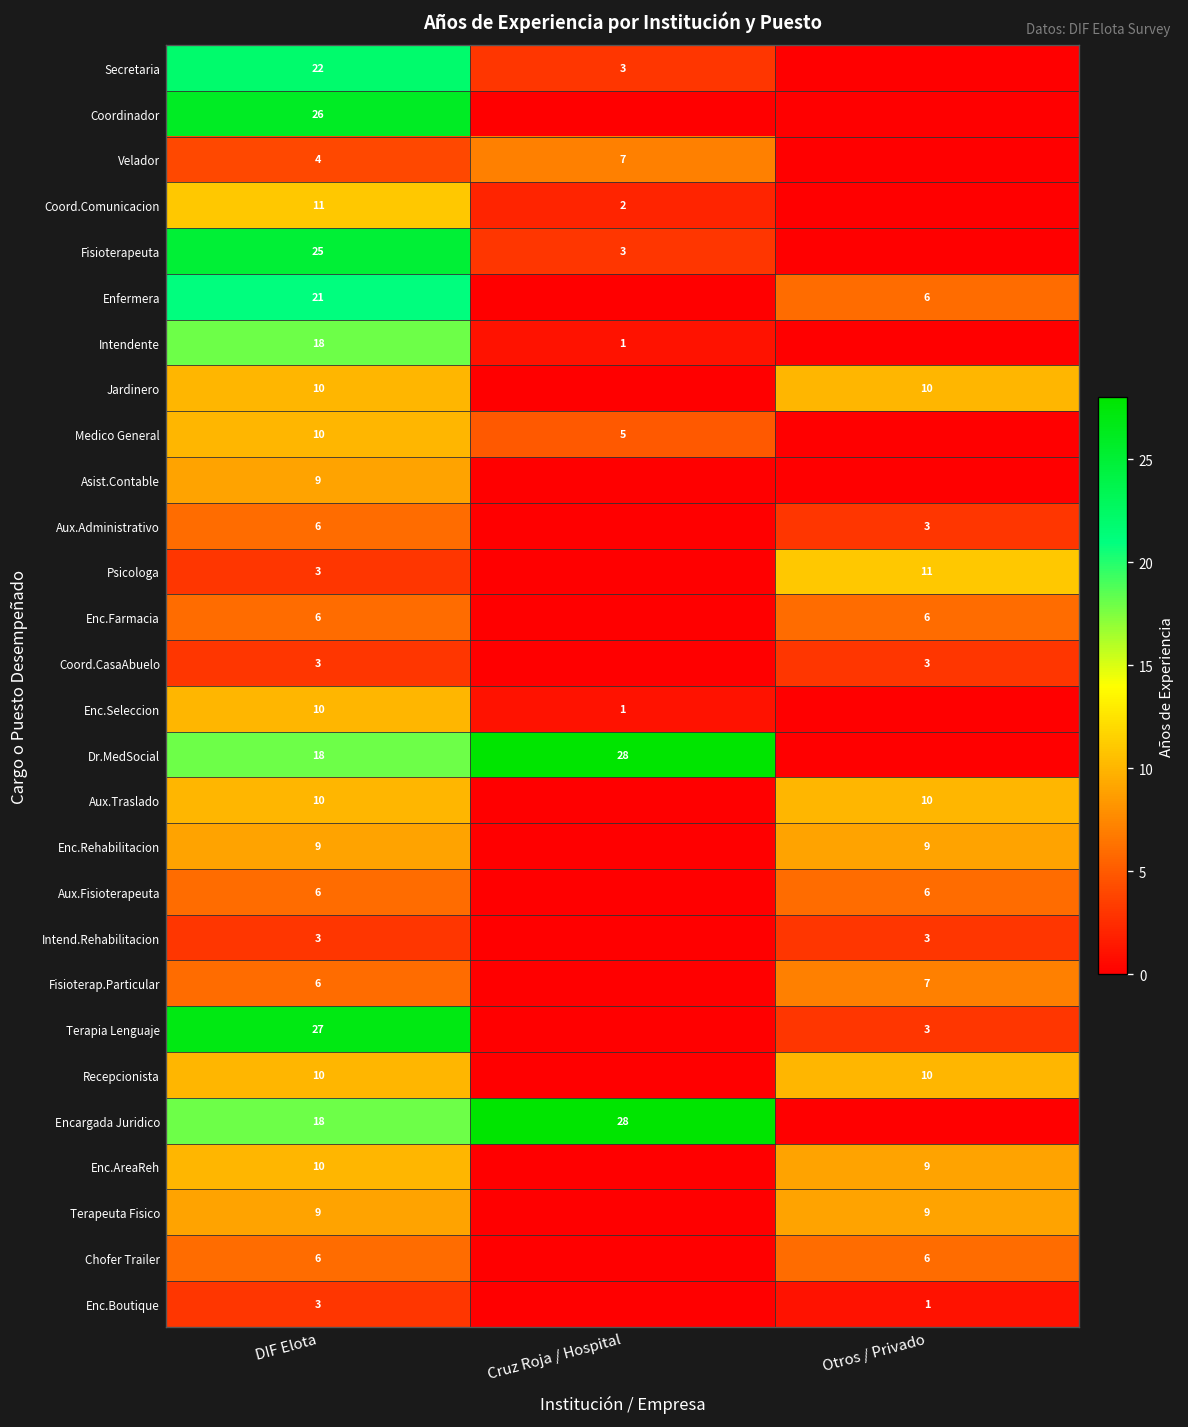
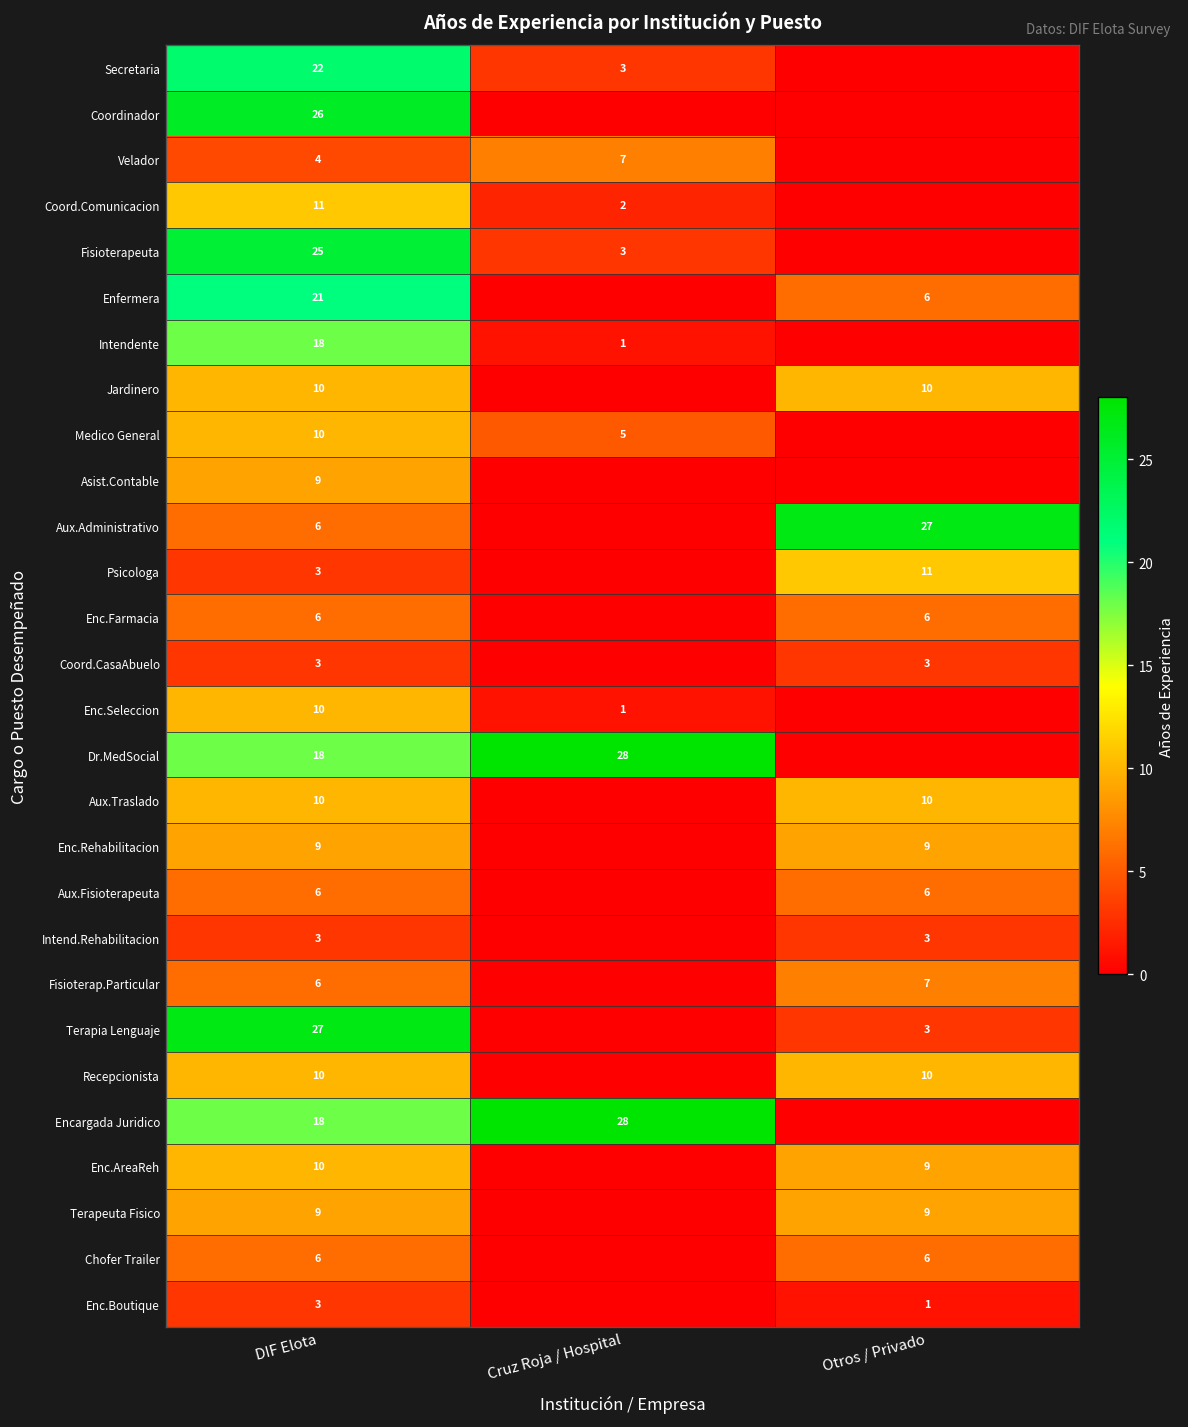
  {
    "Secretaria": {
      "DIF Elota": 22,
      "Cruz Roja / Hospital": 3
    },
    "Coordinador": {
      "DIF Elota": 26
    },
    "Velador": {
      "DIF Elota": 4,
      "Cruz Roja / Hospital": 7
    },
    "Coord.Comunicacion": {
      "DIF Elota": 11,
      "Cruz Roja / Hospital": 2
    },
    "Fisioterapeuta": {
      "DIF Elota": 25,
      "Cruz Roja / Hospital": 3
    },
    "Enfermera": {
      "DIF Elota": 21,
      "Otros / Privado": 6
    },
    "Intendente": {
      "DIF Elota": 18,
      "Cruz Roja / Hospital": 1
    },
    "Jardinero": {
      "DIF Elota": 10,
      "Otros / Privado": 10
    },
    "Medico General": {
      "DIF Elota": 10,
      "Cruz Roja / Hospital": 5
    },
    "Asist.Contable": {
      "DIF Elota": 9
    },
    "Aux.Administrativo": {
      "DIF Elota": 6,
-     "Otros / Privado": 3
+     "Otros / Privado": 27
    },
    "Psicologa": {
      "DIF Elota": 3,
      "Otros / Privado": 11
    },
    "Enc.Farmacia": {
      "DIF Elota": 6,
      "Otros / Privado": 6
    },
    "Coord.CasaAbuelo": {
      "DIF Elota": 3,
      "Otros / Privado": 3
    },
    "Enc.Seleccion": {
      "DIF Elota": 10,
      "Cruz Roja / Hospital": 1
    },
    "Dr.MedSocial": {
      "DIF Elota": 18,
      "Cruz Roja / Hospital": 28
    },
    "Aux.Traslado": {
      "DIF Elota": 10,
      "Otros / Privado": 10
    },
    "Enc.Rehabilitacion": {
      "DIF Elota": 9,
      "Otros / Privado": 9
    },
    "Aux.Fisioterapeuta": {
      "DIF Elota": 6,
      "Otros / Privado": 6
    },
    "Intend.Rehabilitacion": {
      "DIF Elota": 3,
      "Otros / Privado": 3
    },
    "Fisioterap.Particular": {
      "DIF Elota": 6,
      "Otros / Privado": 7
    },
    "Terapia Lenguaje": {
      "DIF Elota": 27,
      "Otros / Privado": 3
    },
    "Recepcionista": {
      "DIF Elota": 10,
      "Otros / Privado": 10
    },
    "Encargada Juridico": {
      "DIF Elota": 18,
      "Cruz Roja / Hospital": 28
    },
    "Enc.AreaReh": {
      "DIF Elota": 10,
      "Otros / Privado": 9
    },
    "Terapeuta Fisico": {
      "DIF Elota": 9,
      "Otros / Privado": 9
    },
    "Chofer Trailer": {
      "DIF Elota": 6,
      "Otros / Privado": 6
    },
    "Enc.Boutique": {
      "DIF Elota": 3,
      "Otros / Privado": 1
    }
  }
